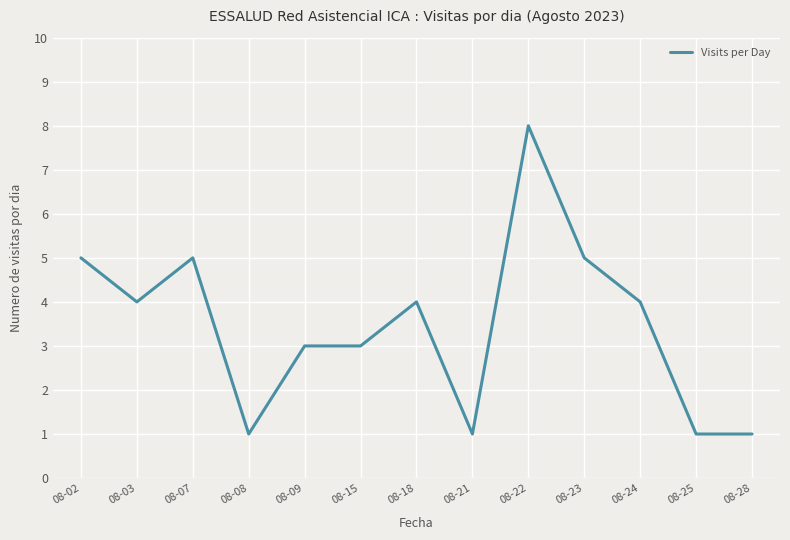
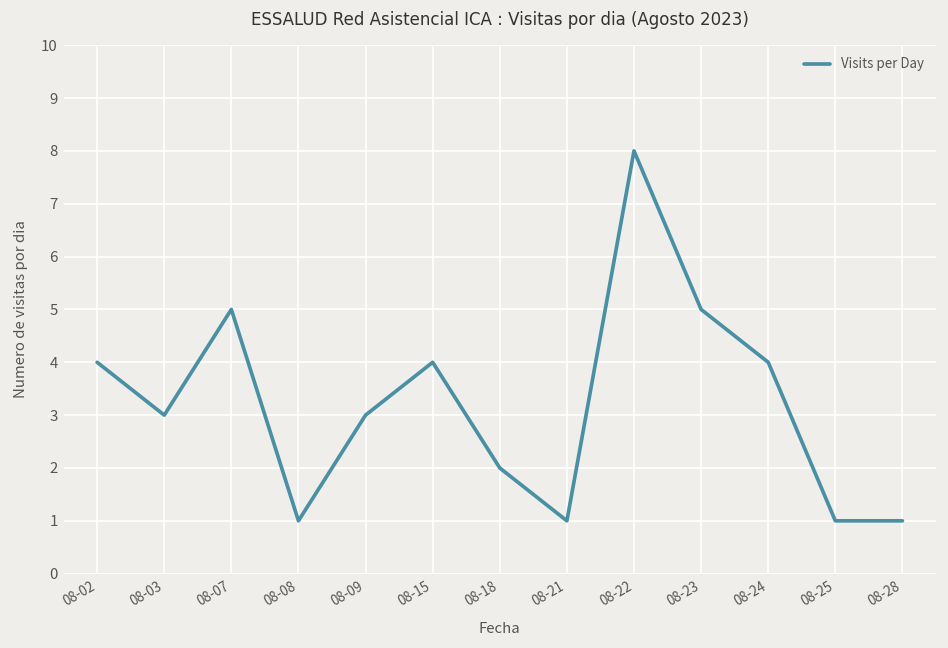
  {
-   "08-02": 5,
-   "08-03": 4,
+   "08-02": 4,
+   "08-03": 3,
    "08-07": 5,
    "08-08": 1,
    "08-09": 3,
-   "08-15": 3,
-   "08-18": 4,
+   "08-15": 4,
+   "08-18": 2,
    "08-21": 1,
    "08-22": 8,
    "08-23": 5,
    "08-24": 4,
    "08-25": 1,
    "08-28": 1
  }
